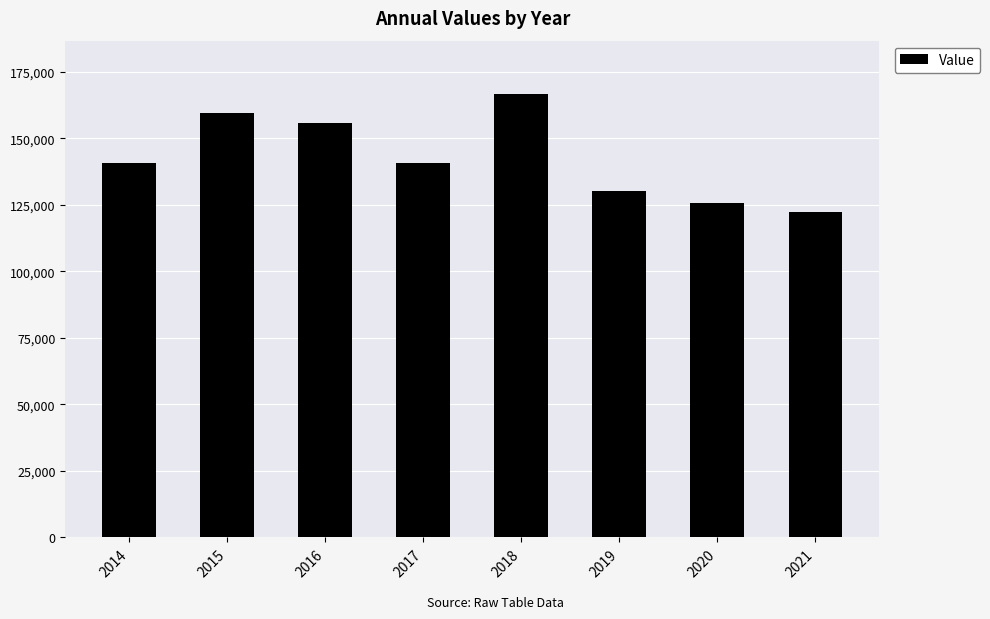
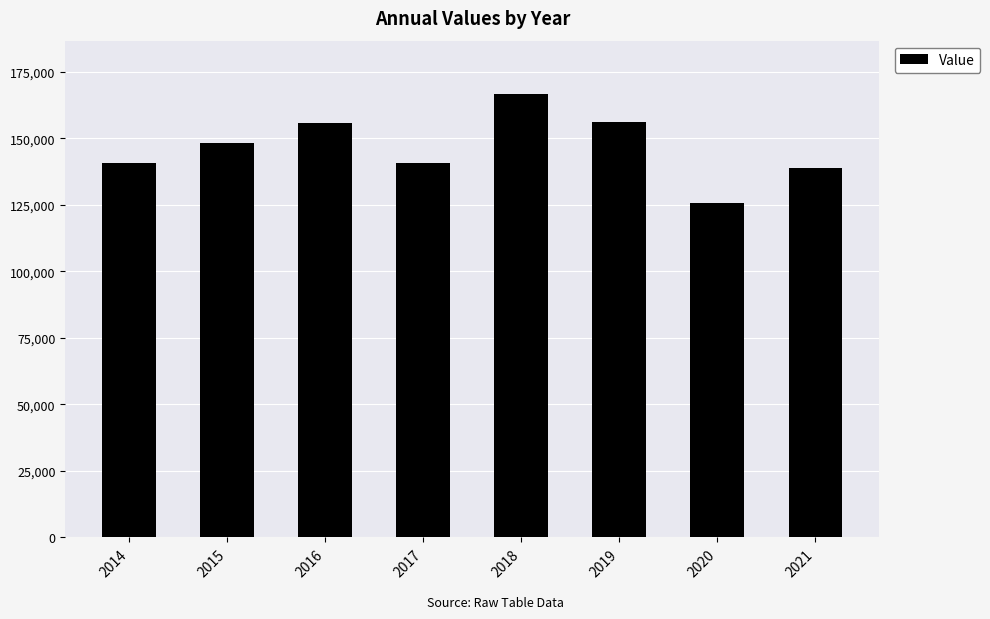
  {
    "2014": "141,000",
-   "2015": "159,000",
+   "2015": "148,000",
    "2016": "156,000",
    "2017": "141,000",
    "2018": "167,000",
-   "2019": "130,000",
+   "2019": "156,000",
    "2020": "126,000",
-   "2021": "122,000"
+   "2021": "139,000"
  }
